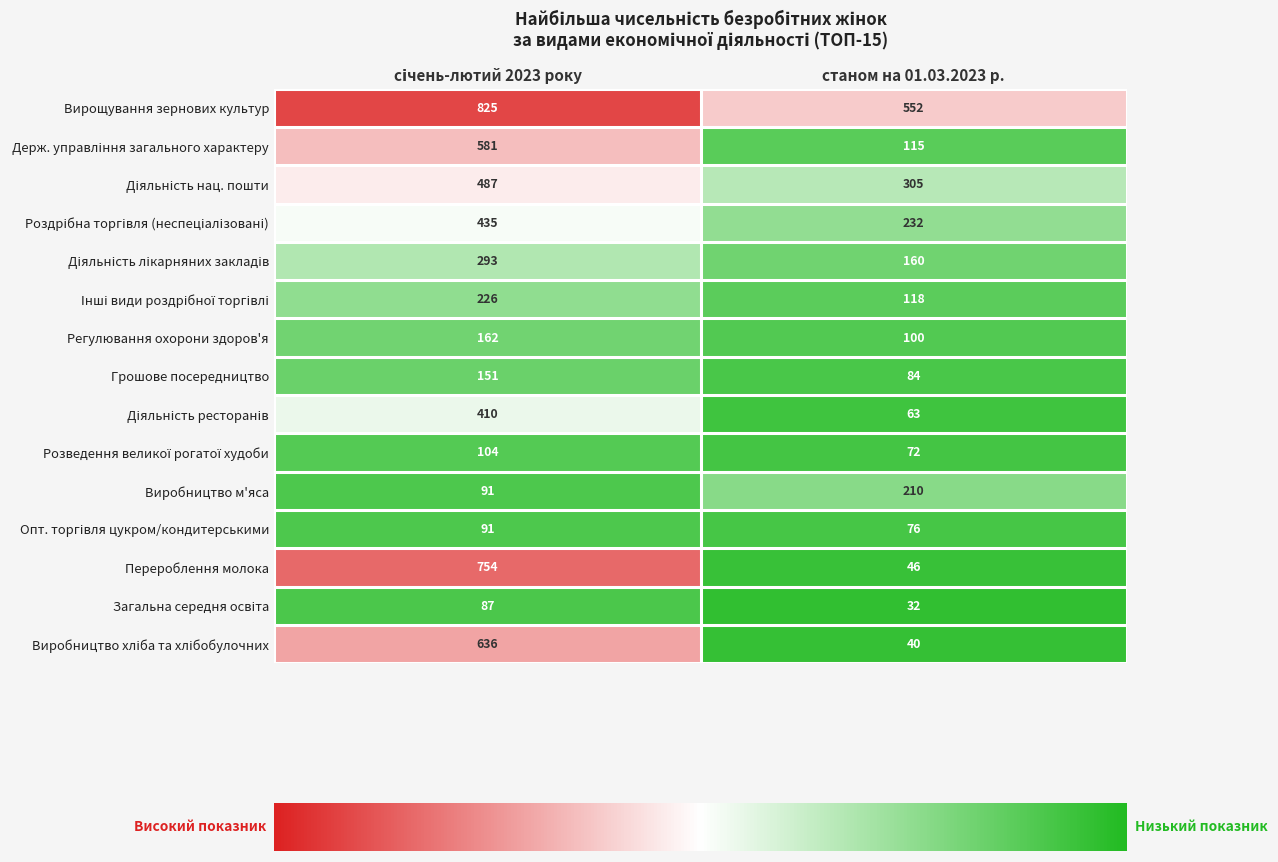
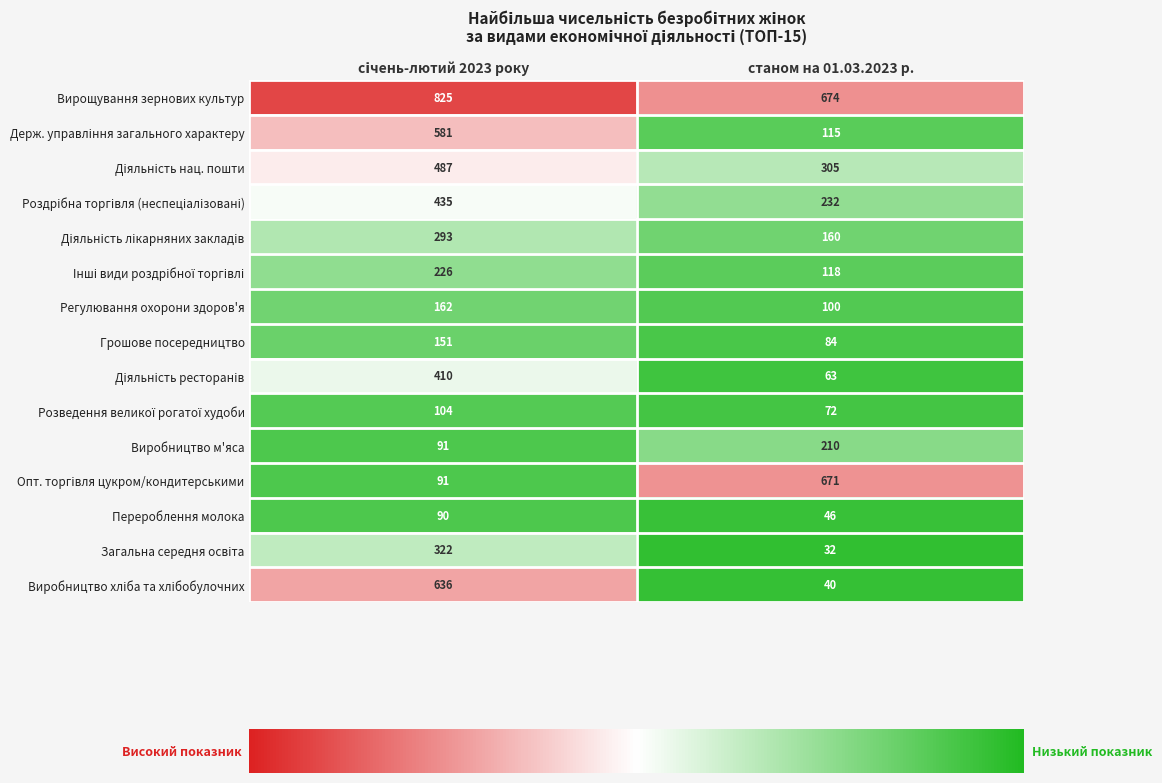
  {
    "Вирощування зернових культур": {
      "січень-лютий 2023 року": 825,
-     "станом на 01.03.2023 р.": 552
+     "станом на 01.03.2023 р.": 674
    },
    "Держ. управління загального характеру": {
      "січень-лютий 2023 року": 581,
      "станом на 01.03.2023 р.": 115
    },
    "Діяльність нац. пошти": {
      "січень-лютий 2023 року": 487,
      "станом на 01.03.2023 р.": 305
    },
    "Роздрібна торгівля (неспеціалізовані)": {
      "січень-лютий 2023 року": 435,
      "станом на 01.03.2023 р.": 232
    },
    "Діяльність лікарняних закладів": {
      "січень-лютий 2023 року": 293,
      "станом на 01.03.2023 р.": 160
    },
    "Інші види роздрібної торгівлі": {
      "січень-лютий 2023 року": 226,
      "станом на 01.03.2023 р.": 118
    },
    "Регулювання охорони здоров'я": {
      "січень-лютий 2023 року": 162,
      "станом на 01.03.2023 р.": 100
    },
    "Грошове посередництво": {
      "січень-лютий 2023 року": 151,
      "станом на 01.03.2023 р.": 84
    },
    "Діяльність ресторанів": {
      "січень-лютий 2023 року": 410,
      "станом на 01.03.2023 р.": 63
    },
    "Розведення великої рогатої худоби": {
      "січень-лютий 2023 року": 104,
      "станом на 01.03.2023 р.": 72
    },
    "Виробництво м'яса": {
      "січень-лютий 2023 року": 91,
      "станом на 01.03.2023 р.": 210
    },
    "Опт. торгівля цукром/кондитерськими": {
      "січень-лютий 2023 року": 91,
-     "станом на 01.03.2023 р.": 76
+     "станом на 01.03.2023 р.": 671
    },
    "Перероблення молока": {
-     "січень-лютий 2023 року": 754,
+     "січень-лютий 2023 року": 90,
      "станом на 01.03.2023 р.": 46
    },
    "Загальна середня освіта": {
-     "січень-лютий 2023 року": 87,
+     "січень-лютий 2023 року": 322,
      "станом на 01.03.2023 р.": 32
    },
    "Виробництво хліба та хлібобулочних": {
      "січень-лютий 2023 року": 636,
      "станом на 01.03.2023 р.": 40
    }
  }
